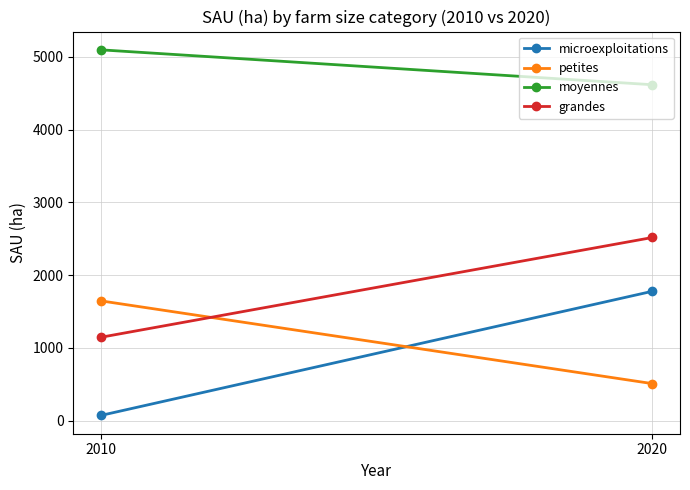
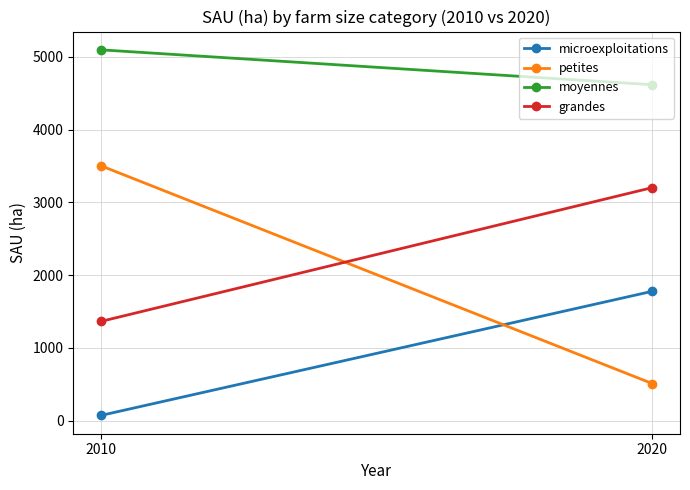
  {
    "microexploitations": {
      "2010": 100,
      "2020": 1800
    },
    "petites": {
-     "2010": 1600,
+     "2010": 3500,
      "2020": 500
    },
    "moyennes": {
      "2010": 5100
    },
    "grandes": {
-     "2010": 1100,
-     "2020": 2500
+     "2010": 1400,
+     "2020": 3200
    }
  }
